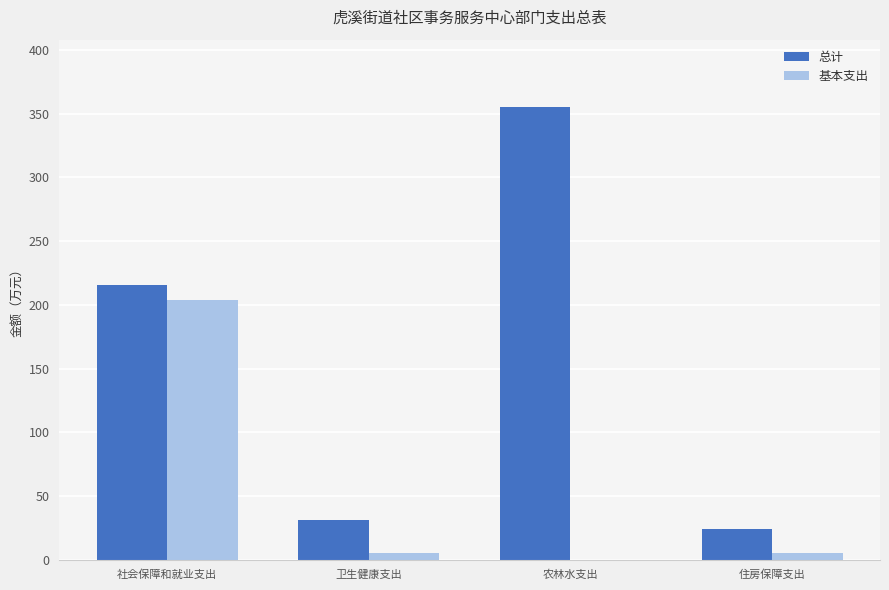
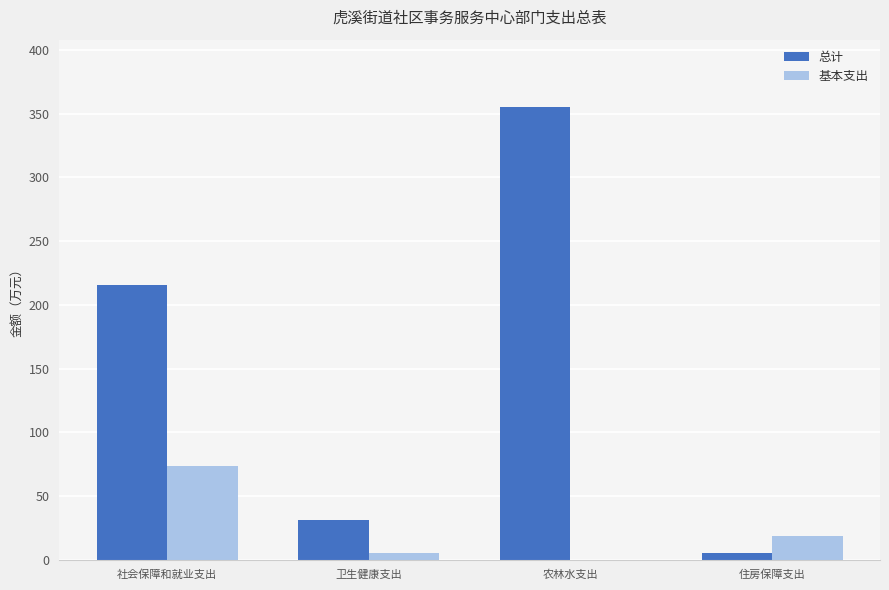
  {
    "总计": {
      "社会保障和就业支出": 216,
      "卫生健康支出": 31,
      "农林水支出": 355,
-     "住房保障支出": 24
+     "住房保障支出": 5
    },
    "基本支出": {
-     "社会保障和就业支出": 204,
+     "社会保障和就业支出": 74,
      "卫生健康支出": 5,
      "农林水支出": 0,
-     "住房保障支出": 5
+     "住房保障支出": 18
    }
  }
